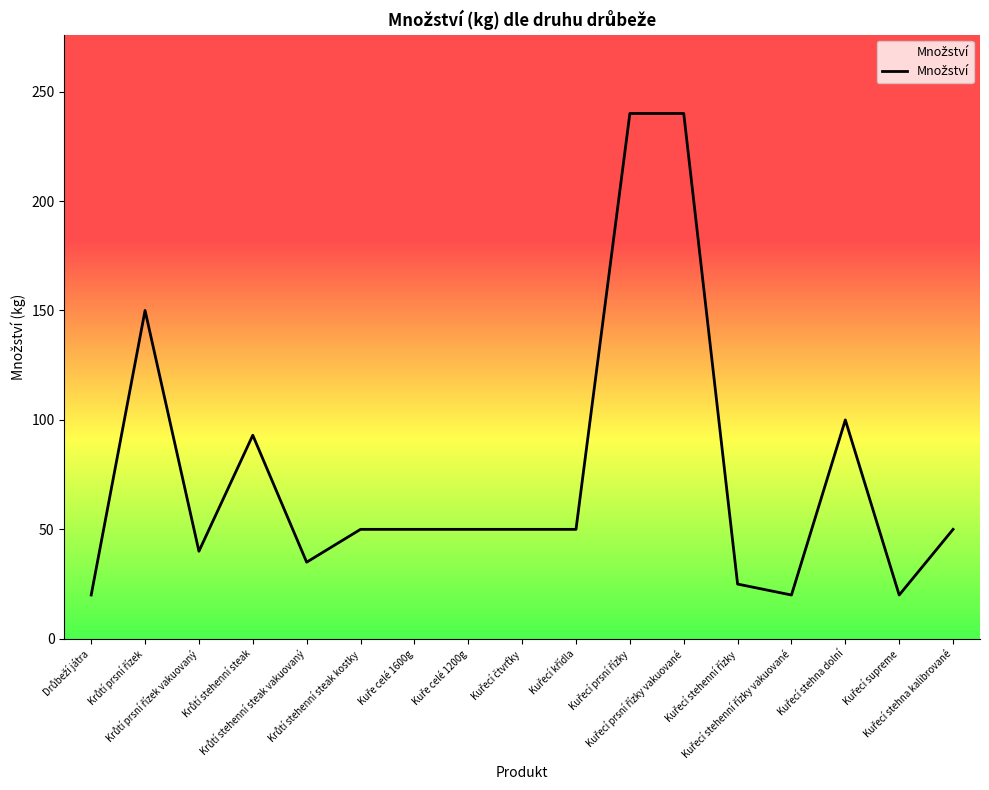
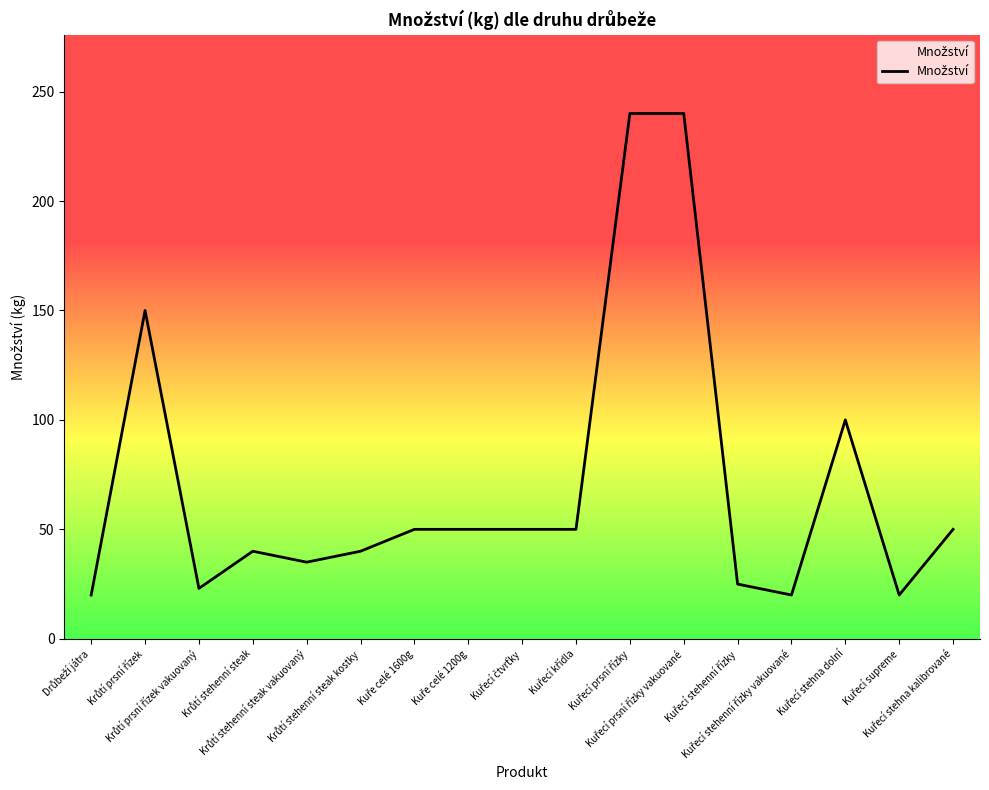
  {
    "Drůbeží játra": 20,
    "Krůtí prsní řízek": 150,
-   "Krůtí prsní řízek vakuovaný": 40,
-   "Krůtí stehenní steak": 93,
+   "Krůtí prsní řízek vakuovaný": 23,
+   "Krůtí stehenní steak": 40,
    "Krůtí stehenní steak vakuovaný": 35,
-   "Krůtí stehenní steak kostky": 50,
+   "Krůtí stehenní steak kostky": 40,
    "Kuře celé 1600g": 50,
    "Kuře celé 1200g": 50,
    "Kuřecí čtvrťky": 50,
    "Kuřecí křídla": 50,
    "Kuřecí prsní řízky": 240,
    "Kuřecí prsní řízky vakuované": 240,
    "Kuřecí stehenní řízky": 25,
    "Kuřecí stehenní řízky vakuované": 20,
    "Kuřecí stehna dolní": 100,
    "Kuřecí supreme": 20,
    "Kuřecí stehna kalibrované": 50
  }
